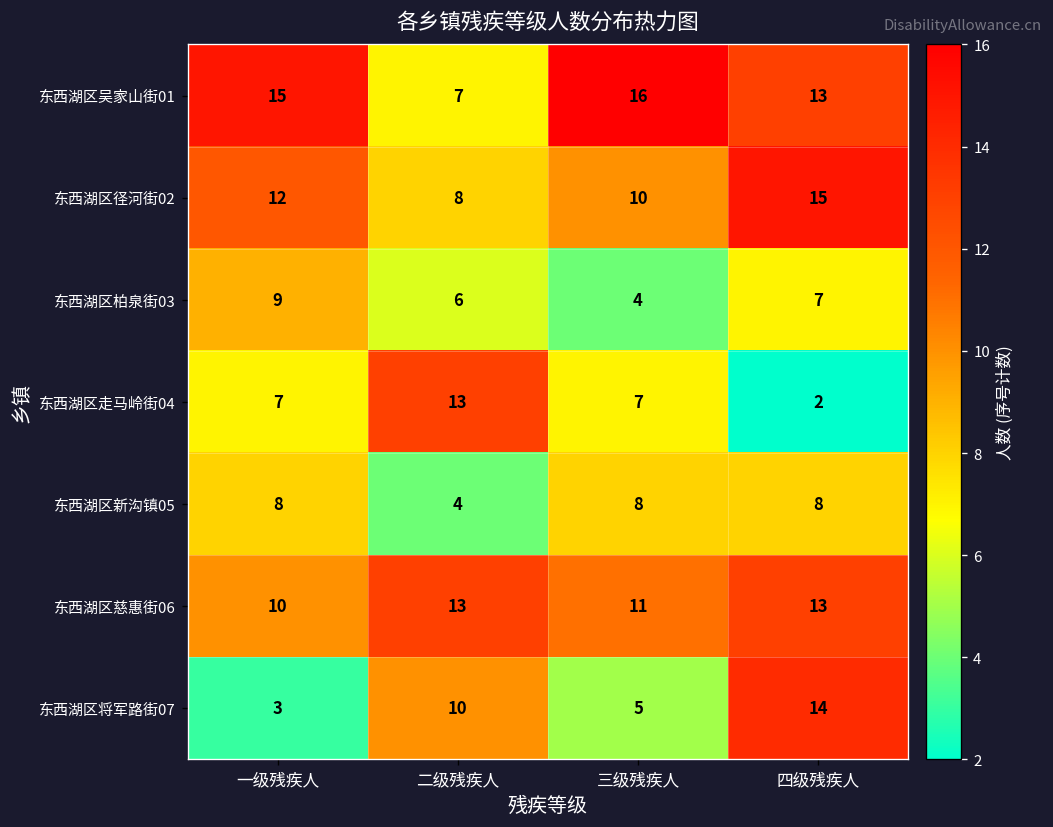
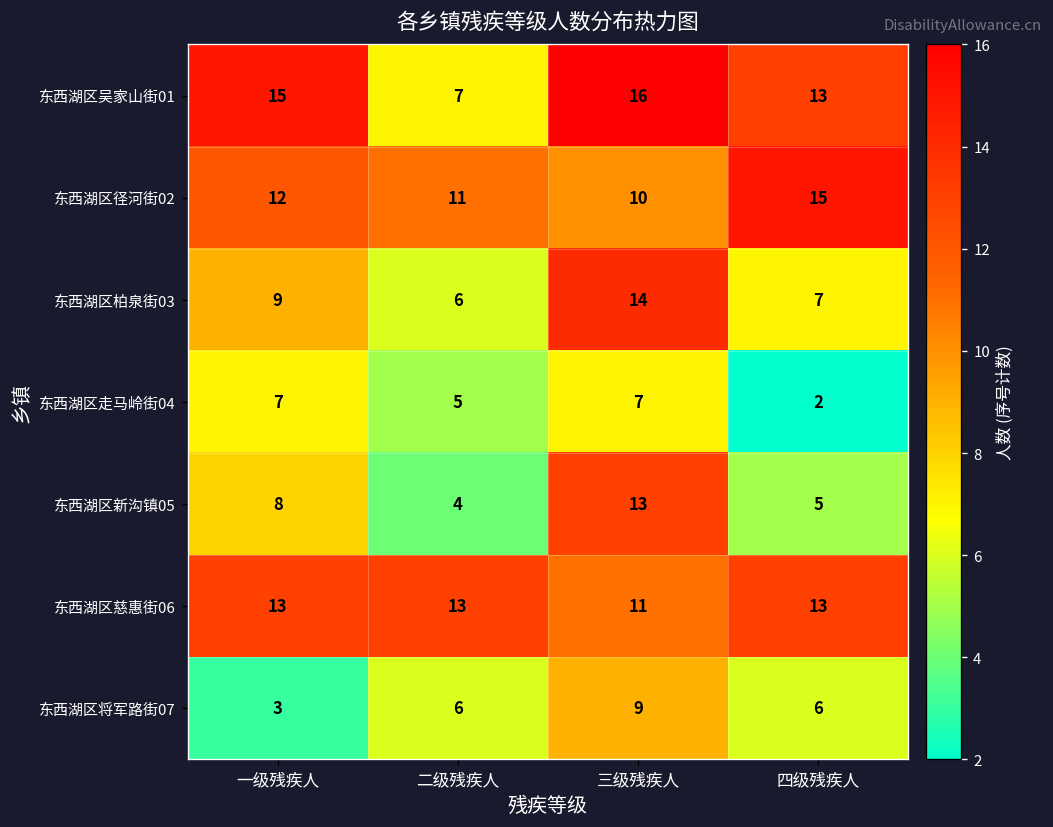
  {
    "东西湖区吴家山街01": {
      "一级残疾人": 15,
      "二级残疾人": 7,
      "三级残疾人": 16,
      "四级残疾人": 13
    },
    "东西湖区径河街02": {
      "一级残疾人": 12,
-     "二级残疾人": 8,
+     "二级残疾人": 11,
      "三级残疾人": 10,
      "四级残疾人": 15
    },
    "东西湖区柏泉街03": {
      "一级残疾人": 9,
      "二级残疾人": 6,
-     "三级残疾人": 4,
+     "三级残疾人": 14,
      "四级残疾人": 7
    },
    "东西湖区走马岭街04": {
      "一级残疾人": 7,
-     "二级残疾人": 13,
+     "二级残疾人": 5,
      "三级残疾人": 7,
      "四级残疾人": 2
    },
    "东西湖区新沟镇05": {
      "一级残疾人": 8,
      "二级残疾人": 4,
-     "三级残疾人": 8,
-     "四级残疾人": 8
+     "三级残疾人": 13,
+     "四级残疾人": 5
    },
    "东西湖区慈惠街06": {
-     "一级残疾人": 10,
+     "一级残疾人": 13,
      "二级残疾人": 13,
      "三级残疾人": 11,
      "四级残疾人": 13
    },
    "东西湖区将军路街07": {
      "一级残疾人": 3,
-     "二级残疾人": 10,
-     "三级残疾人": 5,
-     "四级残疾人": 14
+     "二级残疾人": 6,
+     "三级残疾人": 9,
+     "四级残疾人": 6
    }
  }
